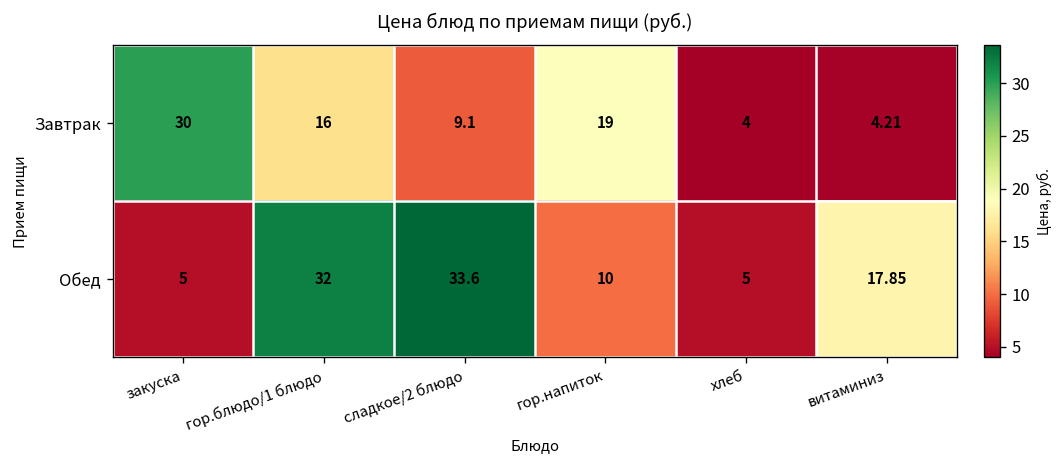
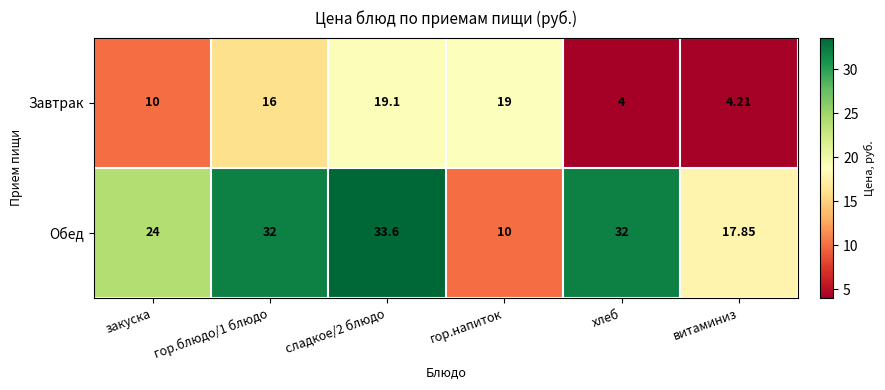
  {
    "Завтрак": {
-     "закуска": 30,
+     "закуска": 10,
      "гор.блюдо/1 блюдо": 16,
-     "сладкое/2 блюдо": 9.1,
+     "сладкое/2 блюдо": 19.1,
      "гор.напиток": 19,
      "хлеб": 4,
      "витаминиз": 4.21
    },
    "Обед": {
-     "закуска": 5,
+     "закуска": 24,
      "гор.блюдо/1 блюдо": 32,
      "сладкое/2 блюдо": 33.6,
      "гор.напиток": 10,
-     "хлеб": 5,
+     "хлеб": 32,
      "витаминиз": 17.85
    }
  }
